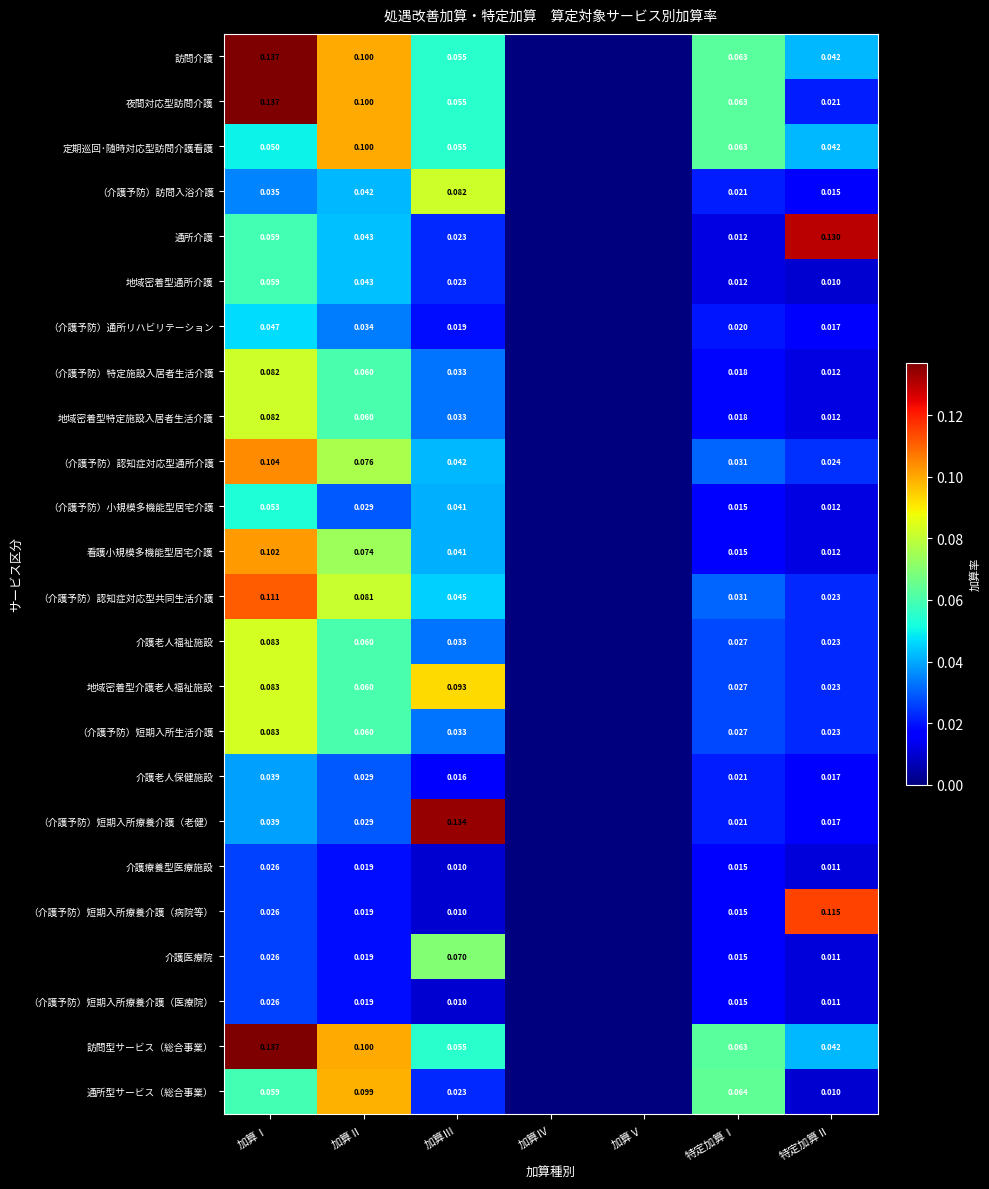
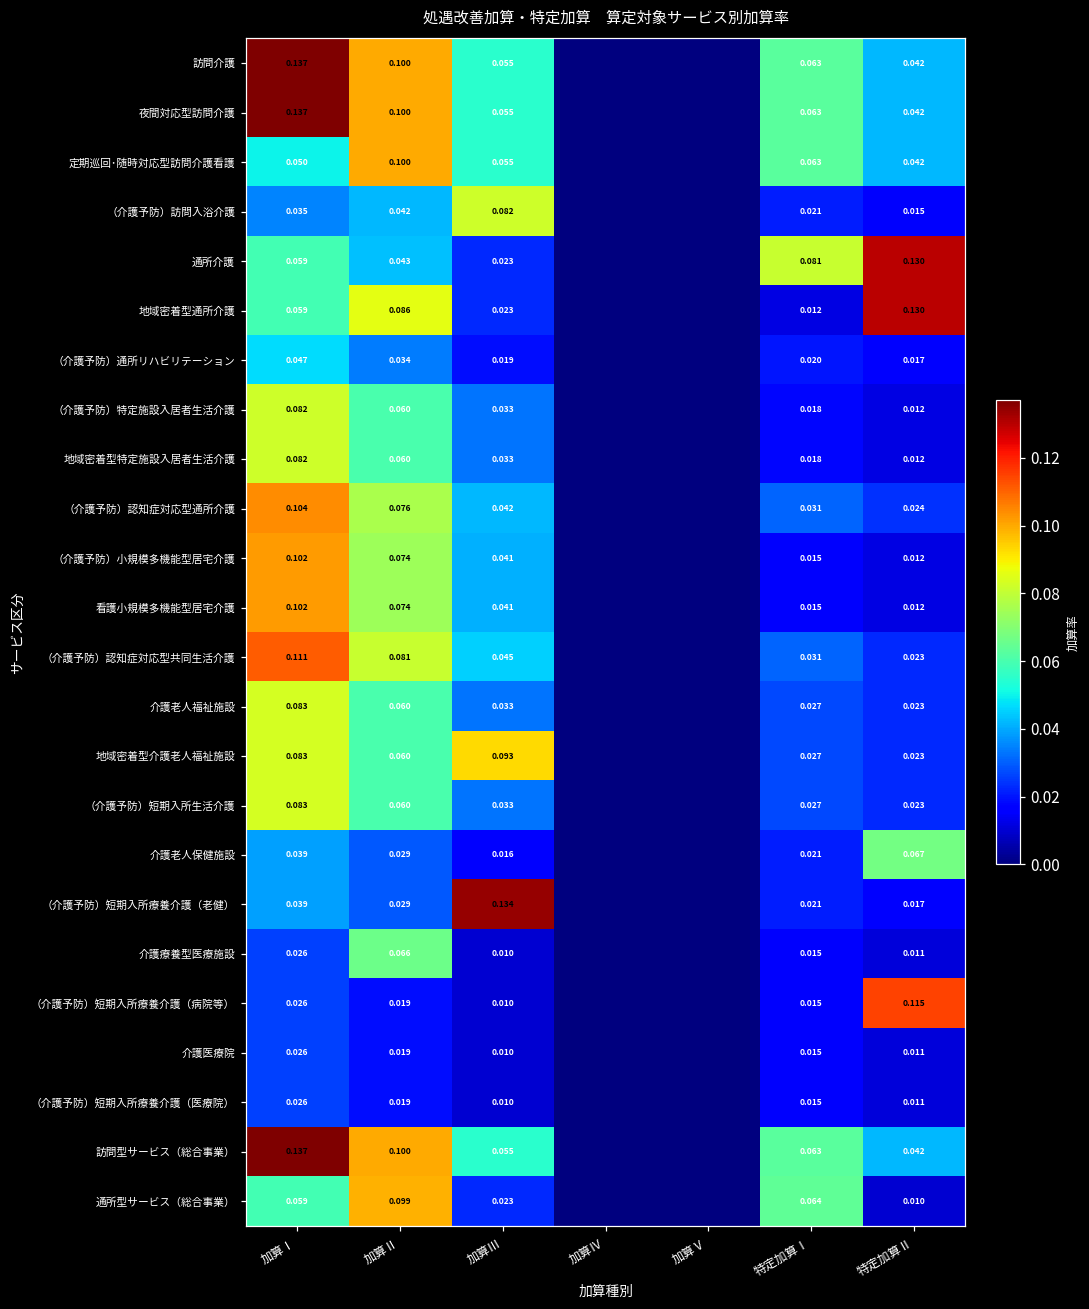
  {
    "訪問介護": {
      "加算Ⅰ": 0.137,
      "加算Ⅱ": 0.100,
      "加算Ⅲ": 0.055,
      "特定加算Ⅰ": 0.063,
      "特定加算Ⅱ": 0.042
    },
    "夜間対応型訪問介護": {
      "加算Ⅰ": 0.137,
      "加算Ⅱ": 0.100,
      "加算Ⅲ": 0.055,
      "特定加算Ⅰ": 0.063,
-     "特定加算Ⅱ": 0.021
+     "特定加算Ⅱ": 0.042
    },
    "定期巡回･随時対応型訪問介護看護": {
      "加算Ⅰ": 0.050,
      "加算Ⅱ": 0.100,
      "加算Ⅲ": 0.055,
      "特定加算Ⅰ": 0.063,
      "特定加算Ⅱ": 0.042
    },
    "（介護予防）訪問入浴介護": {
      "加算Ⅰ": 0.035,
      "加算Ⅱ": 0.042,
      "加算Ⅲ": 0.082,
      "特定加算Ⅰ": 0.021,
      "特定加算Ⅱ": 0.015
    },
    "通所介護": {
      "加算Ⅰ": 0.059,
      "加算Ⅱ": 0.043,
      "加算Ⅲ": 0.023,
-     "特定加算Ⅰ": 0.012,
+     "特定加算Ⅰ": 0.081,
      "特定加算Ⅱ": 0.130
    },
    "地域密着型通所介護": {
      "加算Ⅰ": 0.059,
-     "加算Ⅱ": 0.043,
+     "加算Ⅱ": 0.086,
      "加算Ⅲ": 0.023,
      "特定加算Ⅰ": 0.012,
-     "特定加算Ⅱ": 0.010
+     "特定加算Ⅱ": 0.130
    },
    "（介護予防）通所リハビリテーション": {
      "加算Ⅰ": 0.047,
      "加算Ⅱ": 0.034,
      "加算Ⅲ": 0.019,
      "特定加算Ⅰ": 0.020,
      "特定加算Ⅱ": 0.017
    },
    "（介護予防）特定施設入居者生活介護": {
      "加算Ⅰ": 0.082,
      "加算Ⅱ": 0.060,
      "加算Ⅲ": 0.033,
      "特定加算Ⅰ": 0.018,
      "特定加算Ⅱ": 0.012
    },
    "地域密着型特定施設入居者生活介護": {
      "加算Ⅰ": 0.082,
      "加算Ⅱ": 0.060,
      "加算Ⅲ": 0.033,
      "特定加算Ⅰ": 0.018,
      "特定加算Ⅱ": 0.012
    },
    "（介護予防）認知症対応型通所介護": {
      "加算Ⅰ": 0.104,
      "加算Ⅱ": 0.076,
      "加算Ⅲ": 0.042,
      "特定加算Ⅰ": 0.031,
      "特定加算Ⅱ": 0.024
    },
    "（介護予防）小規模多機能型居宅介護": {
-     "加算Ⅰ": 0.053,
-     "加算Ⅱ": 0.029,
+     "加算Ⅰ": 0.102,
+     "加算Ⅱ": 0.074,
      "加算Ⅲ": 0.041,
      "特定加算Ⅰ": 0.015,
      "特定加算Ⅱ": 0.012
    },
    "看護小規模多機能型居宅介護": {
      "加算Ⅰ": 0.102,
      "加算Ⅱ": 0.074,
      "加算Ⅲ": 0.041,
      "特定加算Ⅰ": 0.015,
      "特定加算Ⅱ": 0.012
    },
    "（介護予防）認知症対応型共同生活介護": {
      "加算Ⅰ": 0.111,
      "加算Ⅱ": 0.081,
      "加算Ⅲ": 0.045,
      "特定加算Ⅰ": 0.031,
      "特定加算Ⅱ": 0.023
    },
    "介護老人福祉施設": {
      "加算Ⅰ": 0.083,
      "加算Ⅱ": 0.060,
      "加算Ⅲ": 0.033,
      "特定加算Ⅰ": 0.027,
      "特定加算Ⅱ": 0.023
    },
    "地域密着型介護老人福祉施設": {
      "加算Ⅰ": 0.083,
      "加算Ⅱ": 0.060,
      "加算Ⅲ": 0.093,
      "特定加算Ⅰ": 0.027,
      "特定加算Ⅱ": 0.023
    },
    "（介護予防）短期入所生活介護": {
      "加算Ⅰ": 0.083,
      "加算Ⅱ": 0.060,
      "加算Ⅲ": 0.033,
      "特定加算Ⅰ": 0.027,
      "特定加算Ⅱ": 0.023
    },
    "介護老人保健施設": {
      "加算Ⅰ": 0.039,
      "加算Ⅱ": 0.029,
      "加算Ⅲ": 0.016,
      "特定加算Ⅰ": 0.021,
-     "特定加算Ⅱ": 0.017
+     "特定加算Ⅱ": 0.067
    },
    "（介護予防）短期入所療養介護（老健）": {
      "加算Ⅰ": 0.039,
      "加算Ⅱ": 0.029,
      "加算Ⅲ": 0.134,
      "特定加算Ⅰ": 0.021,
      "特定加算Ⅱ": 0.017
    },
    "介護療養型医療施設": {
      "加算Ⅰ": 0.026,
-     "加算Ⅱ": 0.019,
+     "加算Ⅱ": 0.066,
      "加算Ⅲ": 0.010,
      "特定加算Ⅰ": 0.015,
      "特定加算Ⅱ": 0.011
    },
    "（介護予防）短期入所療養介護（病院等）": {
      "加算Ⅰ": 0.026,
      "加算Ⅱ": 0.019,
      "加算Ⅲ": 0.010,
      "特定加算Ⅰ": 0.015,
      "特定加算Ⅱ": 0.115
    },
    "介護医療院": {
      "加算Ⅰ": 0.026,
      "加算Ⅱ": 0.019,
-     "加算Ⅲ": 0.070,
+     "加算Ⅲ": 0.010,
      "特定加算Ⅰ": 0.015,
      "特定加算Ⅱ": 0.011
    },
    "（介護予防）短期入所療養介護（医療院）": {
      "加算Ⅰ": 0.026,
      "加算Ⅱ": 0.019,
      "加算Ⅲ": 0.010,
      "特定加算Ⅰ": 0.015,
      "特定加算Ⅱ": 0.011
    },
    "訪問型サービス（総合事業）": {
      "加算Ⅰ": 0.137,
      "加算Ⅱ": 0.100,
      "加算Ⅲ": 0.055,
      "特定加算Ⅰ": 0.063,
      "特定加算Ⅱ": 0.042
    },
    "通所型サービス（総合事業）": {
      "加算Ⅰ": 0.059,
      "加算Ⅱ": 0.099,
      "加算Ⅲ": 0.023,
      "特定加算Ⅰ": 0.064,
      "特定加算Ⅱ": 0.010
    }
  }
